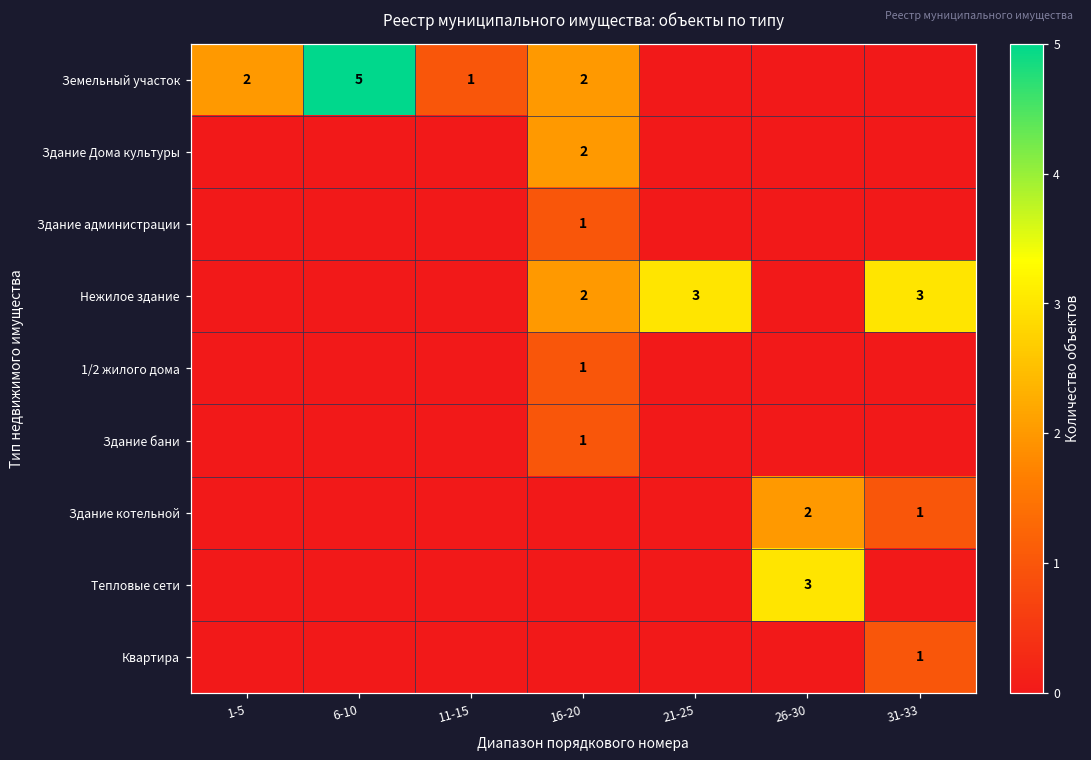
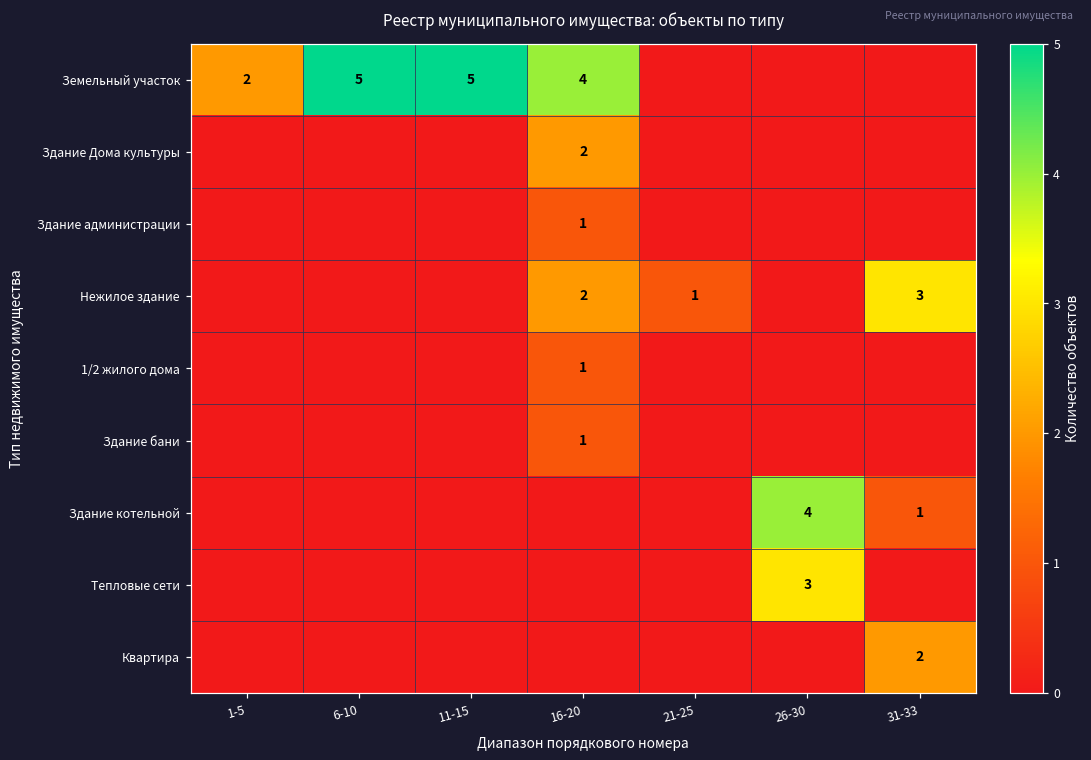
  {
    "Земельный участок": {
      "1-5": 2,
      "6-10": 5,
-     "11-15": 1,
-     "16-20": 2
+     "11-15": 5,
+     "16-20": 4
    },
    "Здание Дома культуры": {
      "16-20": 2
    },
    "Здание администрации": {
      "16-20": 1
    },
    "Нежилое здание": {
      "16-20": 2,
-     "21-25": 3,
+     "21-25": 1,
      "31-33": 3
    },
    "1/2 жилого дома": {
      "16-20": 1
    },
    "Здание бани": {
      "16-20": 1
    },
    "Здание котельной": {
-     "26-30": 2,
+     "26-30": 4,
      "31-33": 1
    },
    "Тепловые сети": {
      "26-30": 3
    },
    "Квартира": {
-     "31-33": 1
+     "31-33": 2
    }
  }
